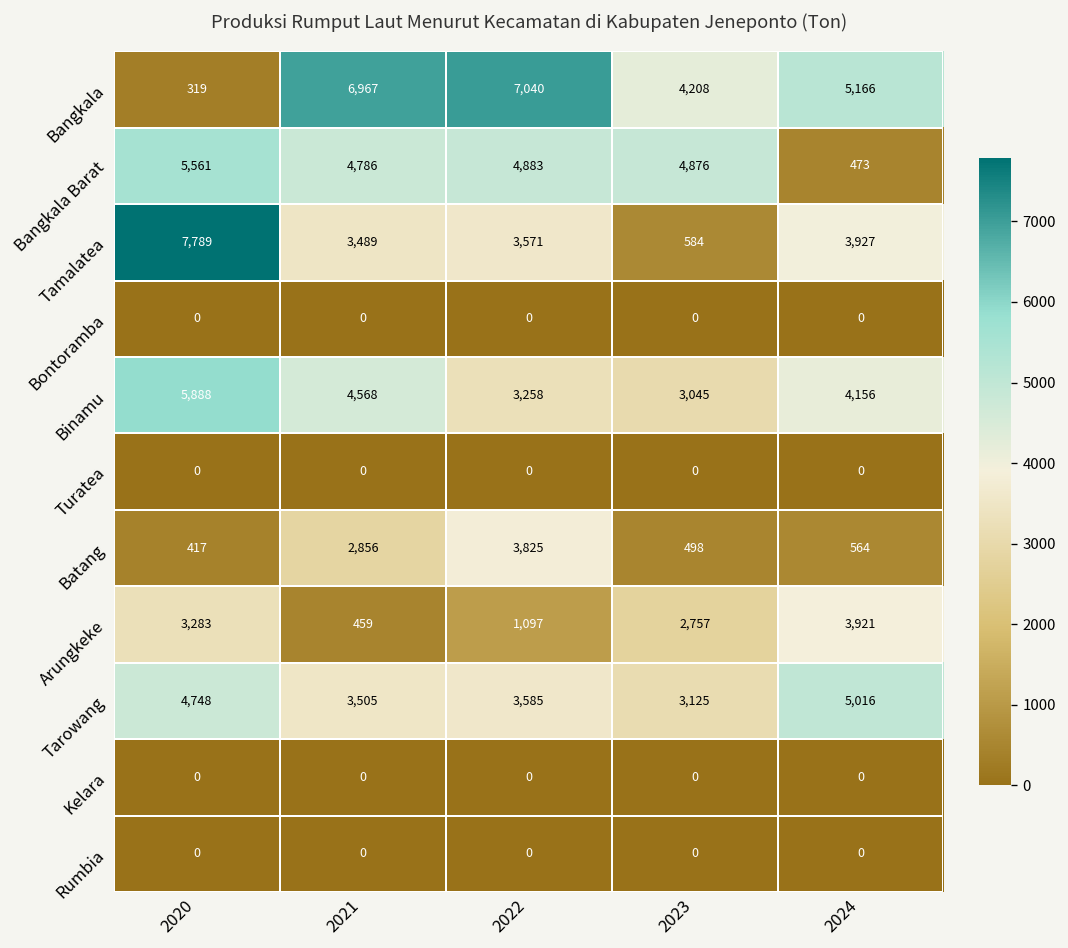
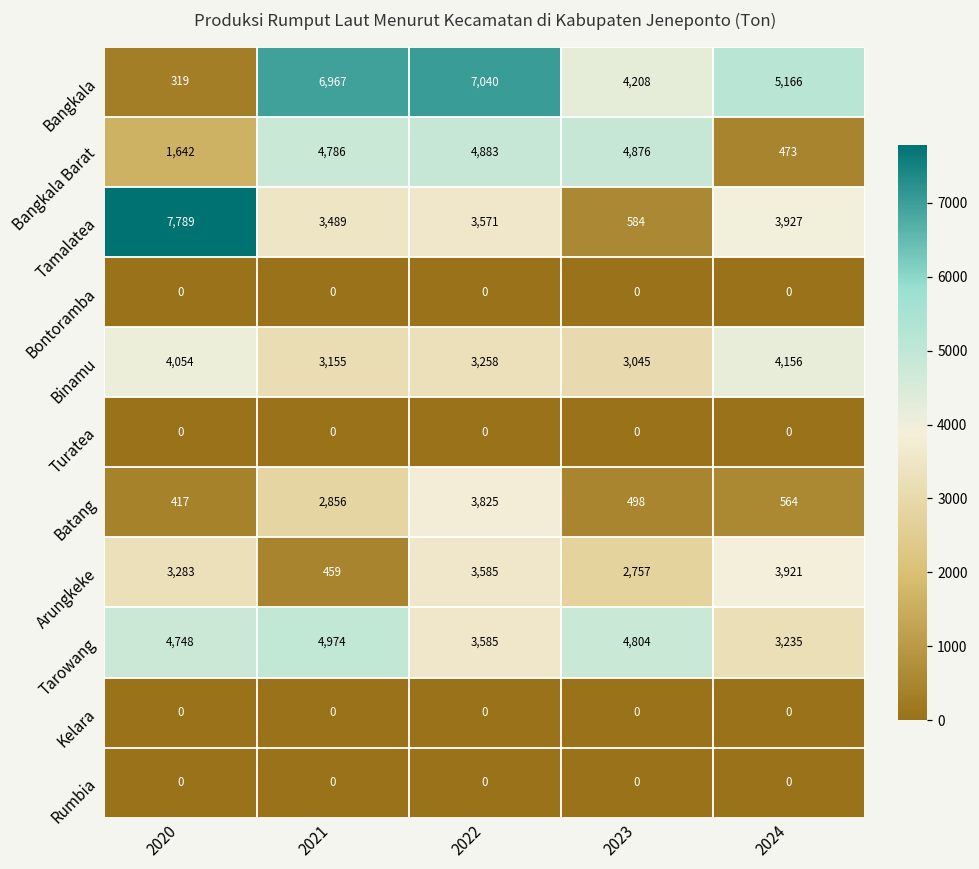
  {
    "Bangkala": {
      "2020": "319",
      "2021": "6,967",
      "2022": "7,040",
      "2023": "4,208",
      "2024": "5,166"
    },
    "Bangkala Barat": {
-     "2020": "5,561",
+     "2020": "1,642",
      "2021": "4,786",
      "2022": "4,883",
      "2023": "4,876",
      "2024": "473"
    },
    "Tamalatea": {
      "2020": "7,789",
      "2021": "3,489",
      "2022": "3,571",
      "2023": "584",
      "2024": "3,927"
    },
    "Bontoramba": {
      "2020": "0",
      "2021": "0",
      "2022": "0",
      "2023": "0",
      "2024": "0"
    },
    "Binamu": {
-     "2020": "5,888",
-     "2021": "4,568",
+     "2020": "4,054",
+     "2021": "3,155",
      "2022": "3,258",
      "2023": "3,045",
      "2024": "4,156"
    },
    "Turatea": {
      "2020": "0",
      "2021": "0",
      "2022": "0",
      "2023": "0",
      "2024": "0"
    },
    "Batang": {
      "2020": "417",
      "2021": "2,856",
      "2022": "3,825",
      "2023": "498",
      "2024": "564"
    },
    "Arungkeke": {
      "2020": "3,283",
      "2021": "459",
-     "2022": "1,097",
+     "2022": "3,585",
      "2023": "2,757",
      "2024": "3,921"
    },
    "Tarowang": {
      "2020": "4,748",
-     "2021": "3,505",
+     "2021": "4,974",
      "2022": "3,585",
-     "2023": "3,125",
-     "2024": "5,016"
+     "2023": "4,804",
+     "2024": "3,235"
    },
    "Kelara": {
      "2020": "0",
      "2021": "0",
      "2022": "0",
      "2023": "0",
      "2024": "0"
    },
    "Rumbia": {
      "2020": "0",
      "2021": "0",
      "2022": "0",
      "2023": "0",
      "2024": "0"
    }
  }
